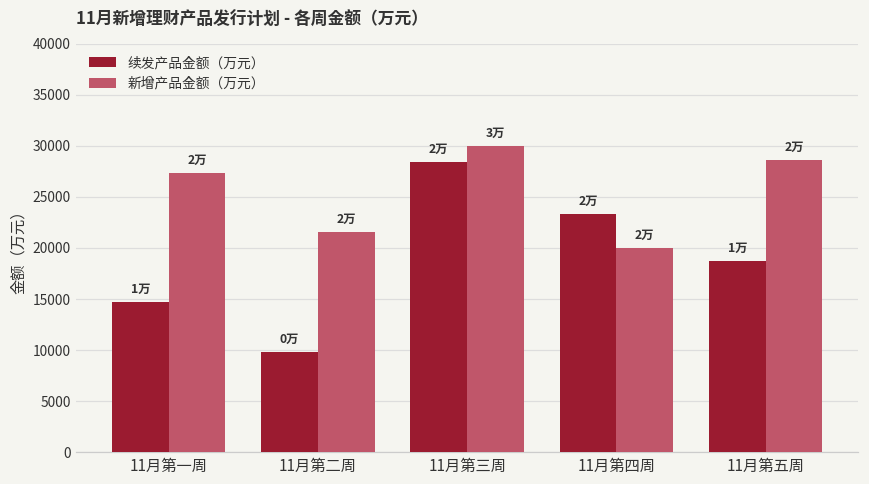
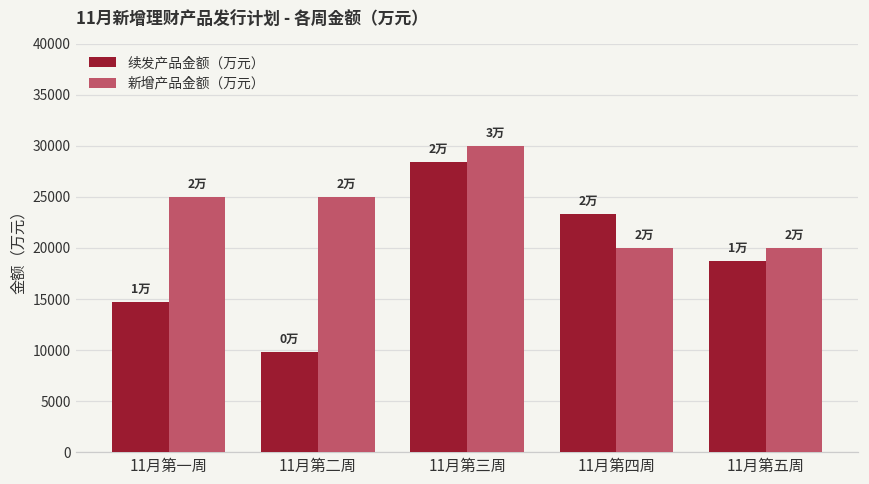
  {
    "新增产品金额（万元）": {
-     "11月第一周": 27000,
-     "11月第二周": 22000,
-     "11月第五周": 29000
+     "11月第一周": 25000,
+     "11月第二周": 25000,
+     "11月第五周": 20000
    }
  }
